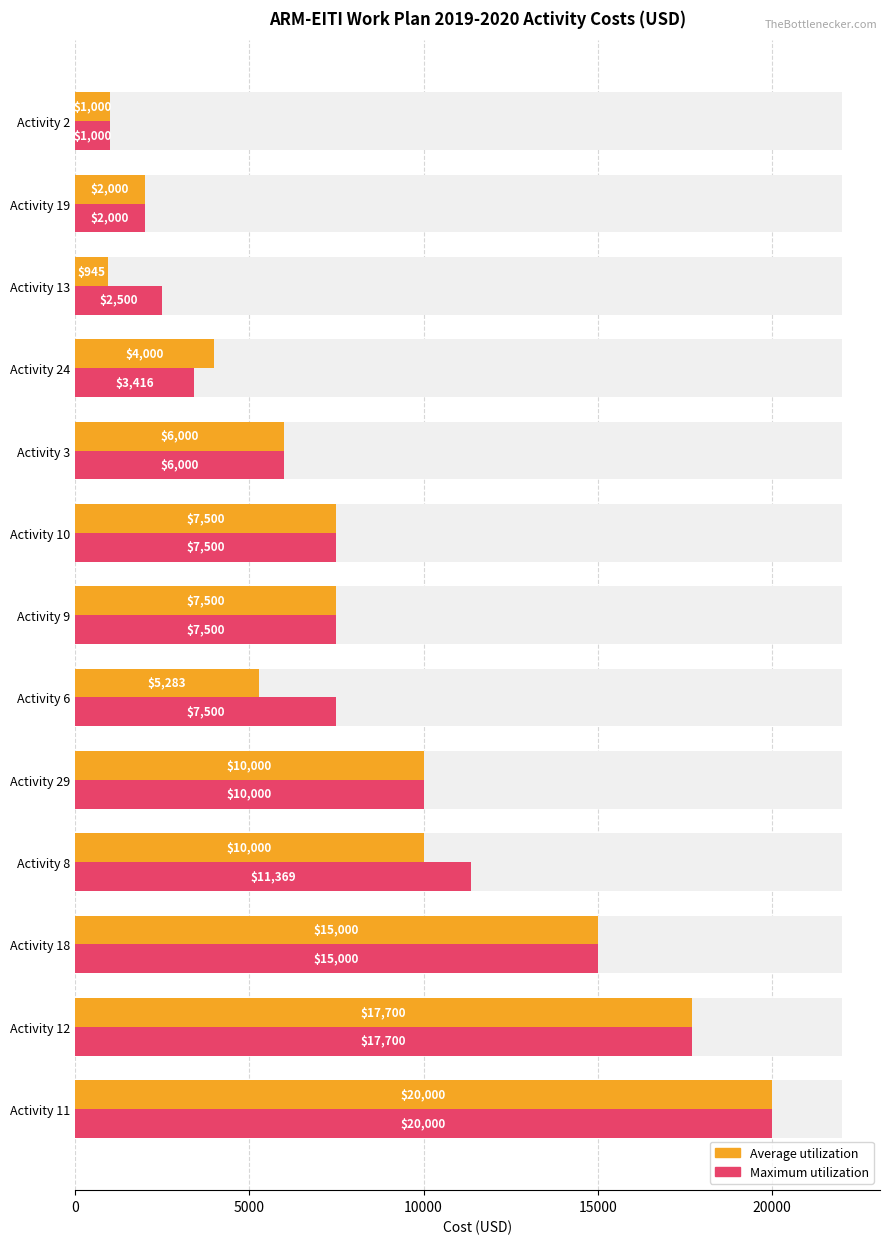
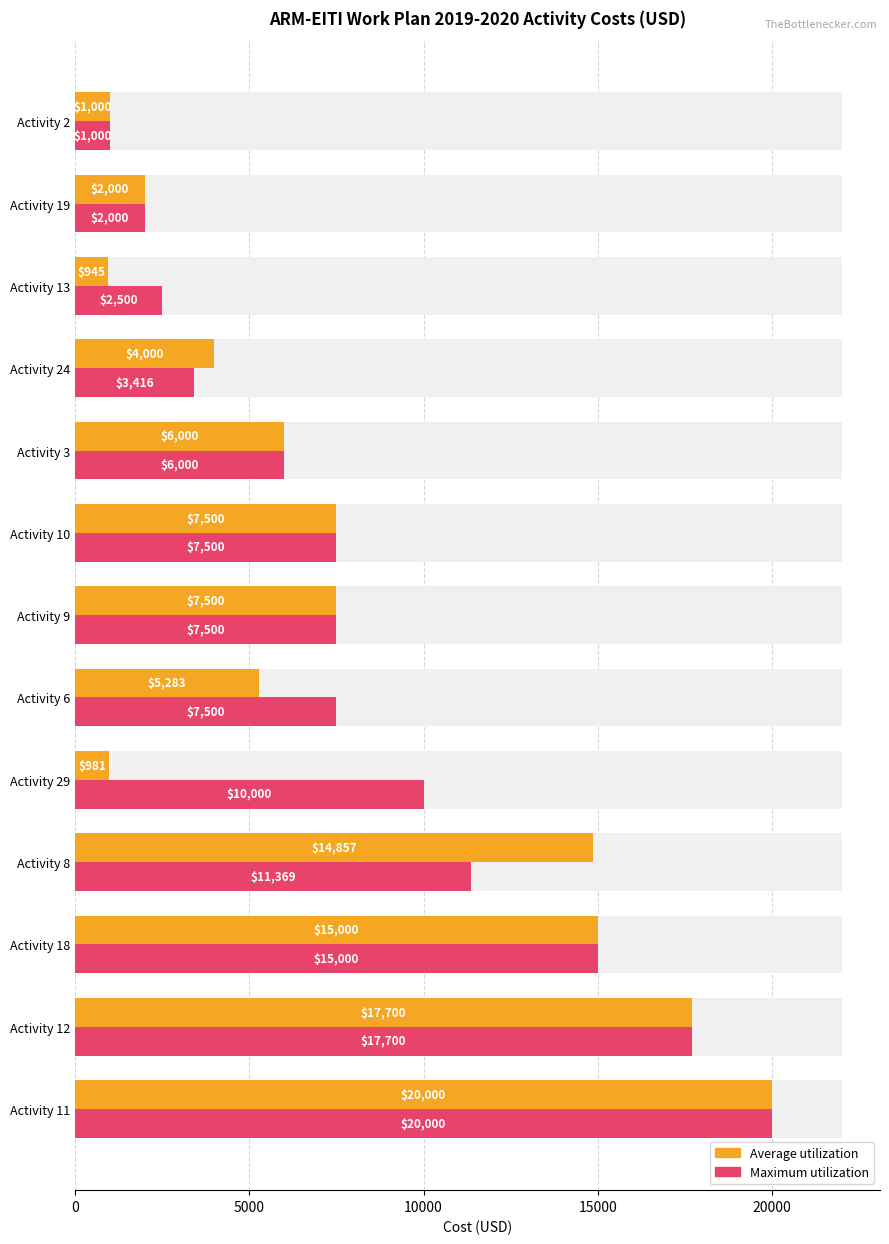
  {
    "Average utilization": {
-     "Activity 29": "$10,000",
-     "Activity 8": "$10,000"
+     "Activity 29": "$981",
+     "Activity 8": "$14,857"
    }
  }
